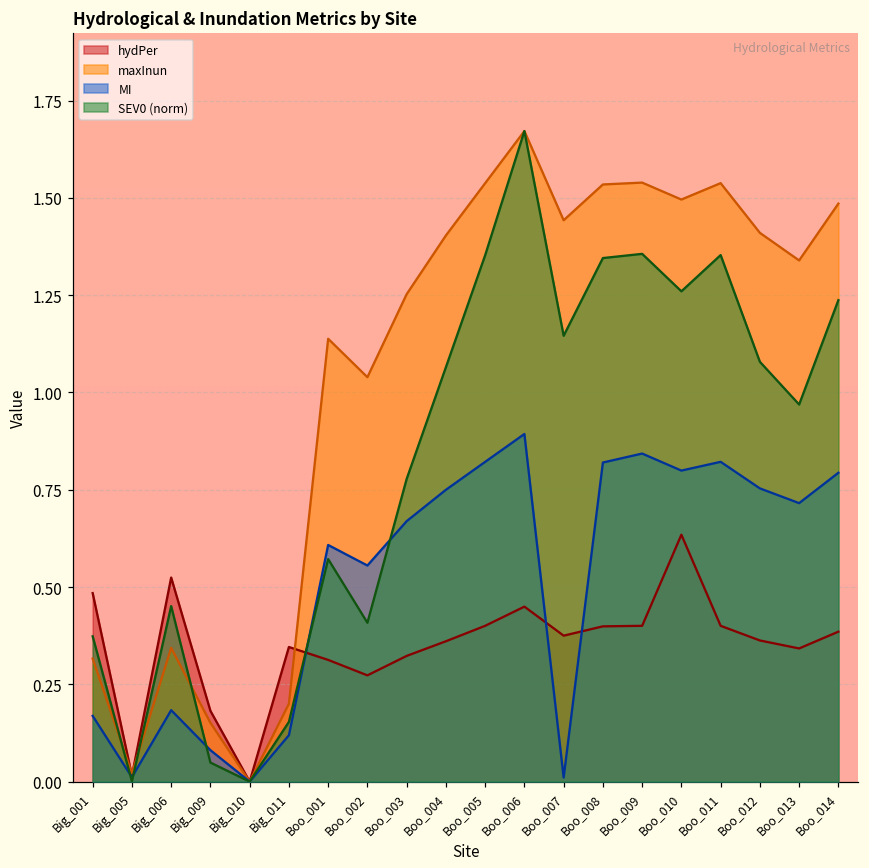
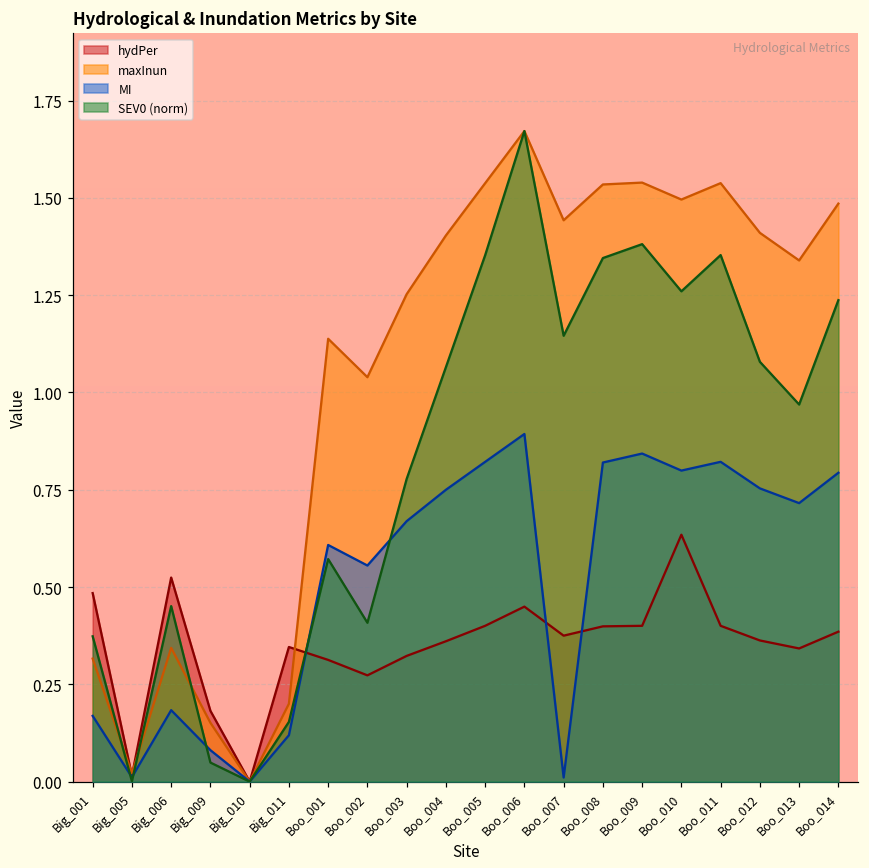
  {
    "hydPer": {
      "Big_001": 0.48,
      "Big_006": 0.52,
      "Big_009": 0.18,
      "Big_011": 0.35,
      "Boo_001": 0.31,
      "Boo_002": 0.27,
      "Boo_003": 0.32,
      "Boo_004": 0.36,
      "Boo_005": 0.40,
      "Boo_006": 0.45,
      "Boo_007": 0.38,
      "Boo_008": 0.40,
      "Boo_009": 0.40,
      "Boo_010": 0.63,
      "Boo_011": 0.40,
      "Boo_012": 0.36,
      "Boo_013": 0.34,
      "Boo_014": 0.39
    },
    "maxInun": {
      "Big_001": 0.32,
      "Big_006": 0.34,
      "Big_009": 0.15,
      "Big_011": 0.20,
      "Boo_001": 1.14,
      "Boo_002": 1.04,
      "Boo_003": 1.25,
      "Boo_004": 1.40,
      "Boo_005": 1.54,
      "Boo_007": 1.44,
      "Boo_008": 1.53,
      "Boo_009": 1.54,
      "Boo_010": 1.50,
      "Boo_011": 1.54,
      "Boo_012": 1.41,
      "Boo_013": 1.34,
      "Boo_014": 1.49
    },
    "MI": {
      "Big_001": 0.17,
      "Big_006": 0.18,
      "Big_009": 0.08,
      "Big_011": 0.12,
      "Boo_001": 0.61,
      "Boo_002": 0.56,
      "Boo_003": 0.67,
      "Boo_004": 0.75,
      "Boo_005": 0.82,
      "Boo_006": 0.89,
      "Boo_007": 0.01,
      "Boo_008": 0.82,
      "Boo_009": 0.84,
      "Boo_010": 0.80,
      "Boo_011": 0.82,
      "Boo_012": 0.75,
      "Boo_013": 0.72,
      "Boo_014": 0.79
    },
    "SEV0 (norm)": {
      "Big_001": 0.37,
      "Big_005": 0.00,
      "Big_006": 0.45,
      "Big_009": 0.05,
      "Big_011": 0.15,
      "Boo_001": 0.57,
      "Boo_002": 0.41,
      "Boo_003": 0.78,
      "Boo_004": 1.07,
      "Boo_005": 1.35,
      "Boo_007": 1.15,
      "Boo_008": 1.35,
-     "Boo_009": 1.36,
+     "Boo_009": 1.38,
      "Boo_010": 1.26,
      "Boo_011": 1.35,
      "Boo_012": 1.08,
      "Boo_013": 0.97,
      "Boo_014": 1.24
    }
  }
